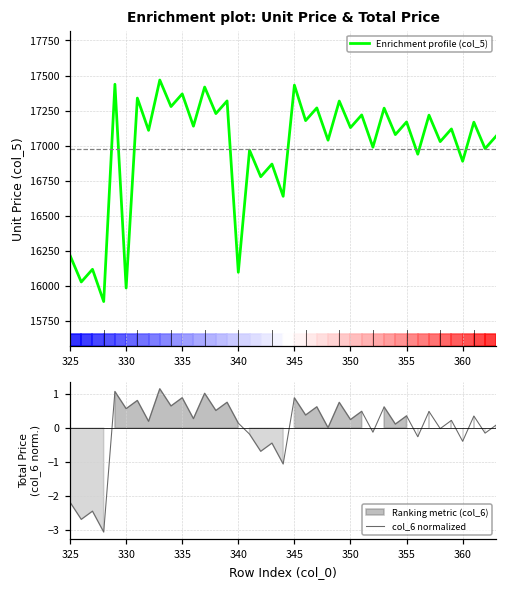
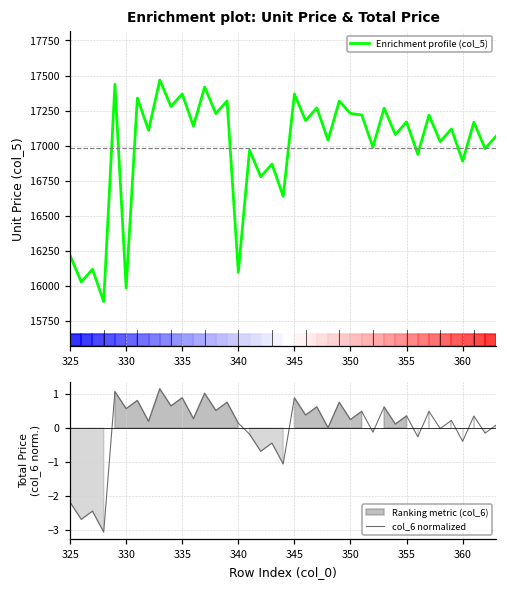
  {
    "Enrichment plot: Unit Price & Total Price": {
      "325": 16220,
      "330": 15990,
      "335": 17370,
      "340": 16100,
-     "345": 17430,
-     "350": 17130,
+     "345": 17370,
+     "350": 17230,
      "355": 17170,
      "360": 16890
    }
  }
